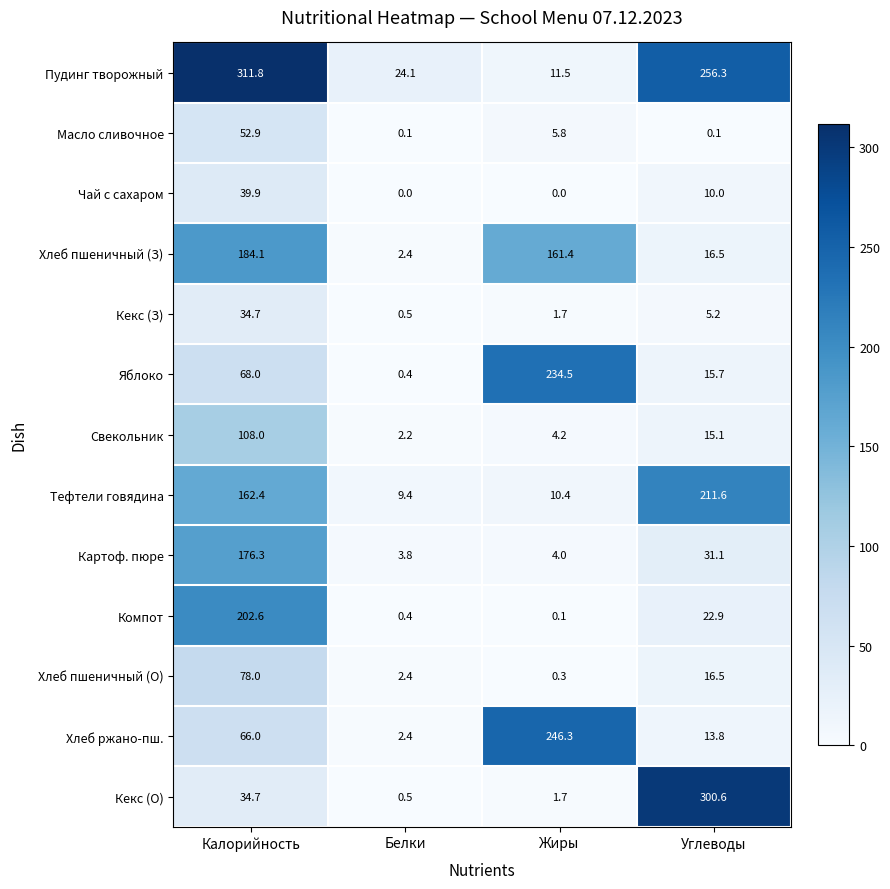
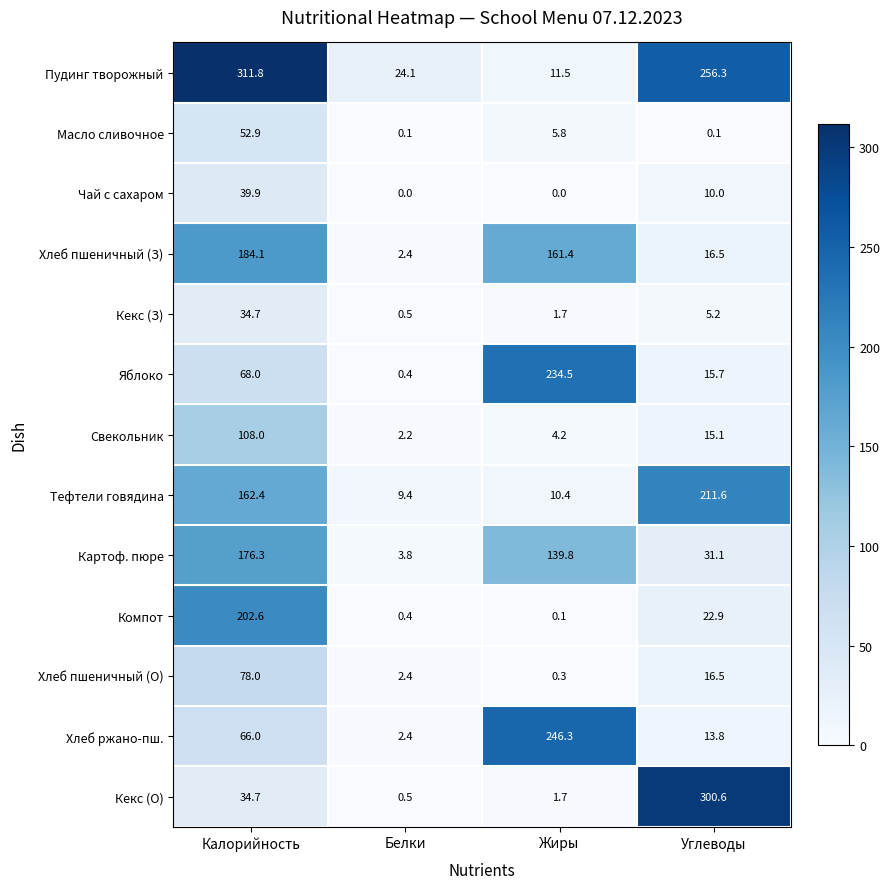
  {
    "Пудинг творожный": {
      "Калорийность": 311.8,
      "Белки": 24.1,
      "Жиры": 11.5,
      "Углеводы": 256.3
    },
    "Масло сливочное": {
      "Калорийность": 52.9,
      "Белки": 0.1,
      "Жиры": 5.8,
      "Углеводы": 0.1
    },
    "Чай с сахаром": {
      "Калорийность": 39.9,
      "Белки": 0.0,
      "Жиры": 0.0,
      "Углеводы": 10.0
    },
    "Хлеб пшеничный (З)": {
      "Калорийность": 184.1,
      "Белки": 2.4,
      "Жиры": 161.4,
      "Углеводы": 16.5
    },
    "Кекс (З)": {
      "Калорийность": 34.7,
      "Белки": 0.5,
      "Жиры": 1.7,
      "Углеводы": 5.2
    },
    "Яблоко": {
      "Калорийность": 68.0,
      "Белки": 0.4,
      "Жиры": 234.5,
      "Углеводы": 15.7
    },
    "Свекольник": {
      "Калорийность": 108.0,
      "Белки": 2.2,
      "Жиры": 4.2,
      "Углеводы": 15.1
    },
    "Тефтели говядина": {
      "Калорийность": 162.4,
      "Белки": 9.4,
      "Жиры": 10.4,
      "Углеводы": 211.6
    },
    "Картоф. пюре": {
      "Калорийность": 176.3,
      "Белки": 3.8,
-     "Жиры": 4.0,
+     "Жиры": 139.8,
      "Углеводы": 31.1
    },
    "Компот": {
      "Калорийность": 202.6,
      "Белки": 0.4,
      "Жиры": 0.1,
      "Углеводы": 22.9
    },
    "Хлеб пшеничный (О)": {
      "Калорийность": 78.0,
      "Белки": 2.4,
      "Жиры": 0.3,
      "Углеводы": 16.5
    },
    "Хлеб ржано-пш.": {
      "Калорийность": 66.0,
      "Белки": 2.4,
      "Жиры": 246.3,
      "Углеводы": 13.8
    },
    "Кекс (О)": {
      "Калорийность": 34.7,
      "Белки": 0.5,
      "Жиры": 1.7,
      "Углеводы": 300.6
    }
  }
